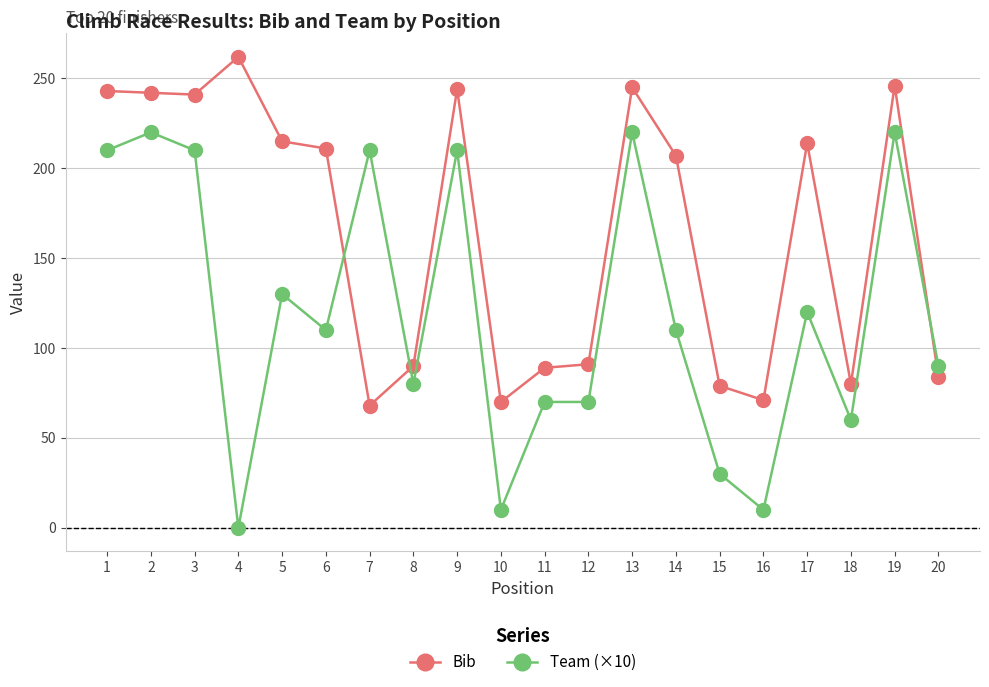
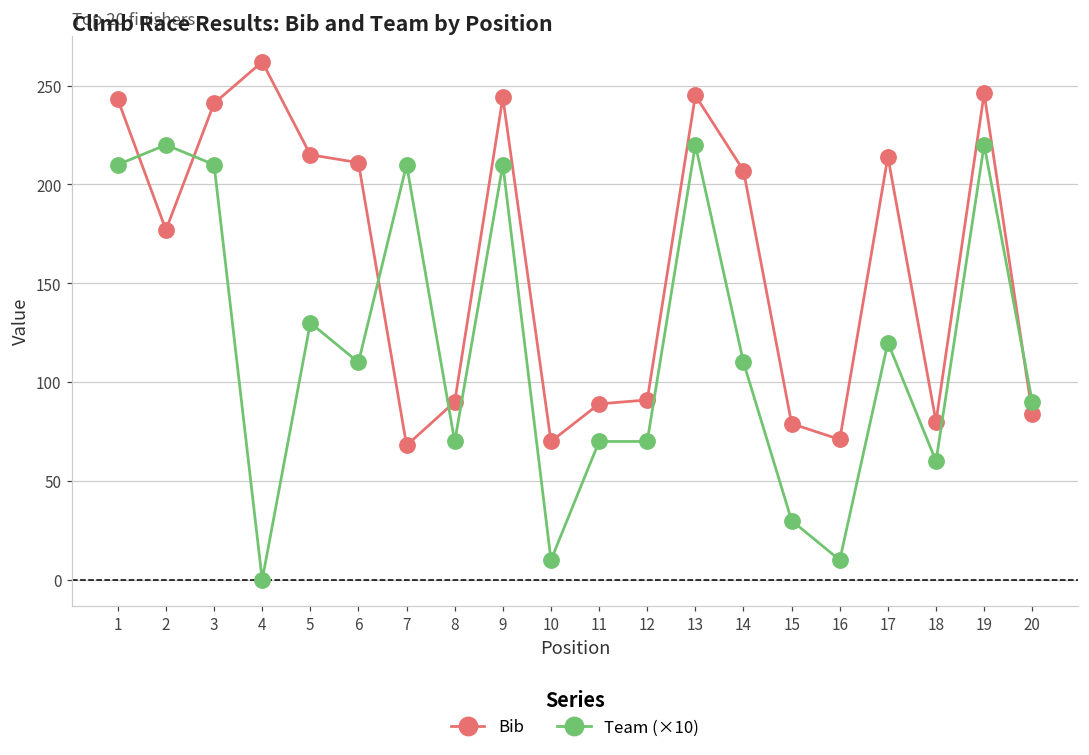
  {
    "Bib": {
      "1": 243,
-     "2": 242,
+     "2": 177,
      "3": 241,
      "4": 262,
      "5": 215,
      "6": 211,
      "7": 68,
      "8": 90,
      "9": 244,
      "10": 70,
      "11": 89,
      "12": 91,
      "13": 245,
      "14": 207,
      "15": 79,
      "16": 71,
      "17": 214,
      "18": 80,
      "19": 246,
      "20": 84
    },
    "Team (×10)": {
      "1": 210,
      "2": 220,
      "3": 210,
      "4": 0,
      "5": 130,
      "6": 110,
      "7": 210,
-     "8": 80,
+     "8": 70,
      "9": 210,
      "10": 10,
      "11": 70,
      "12": 70,
      "13": 220,
      "14": 110,
      "15": 30,
      "16": 10,
      "17": 120,
      "18": 60,
      "19": 220,
      "20": 90
    }
  }
